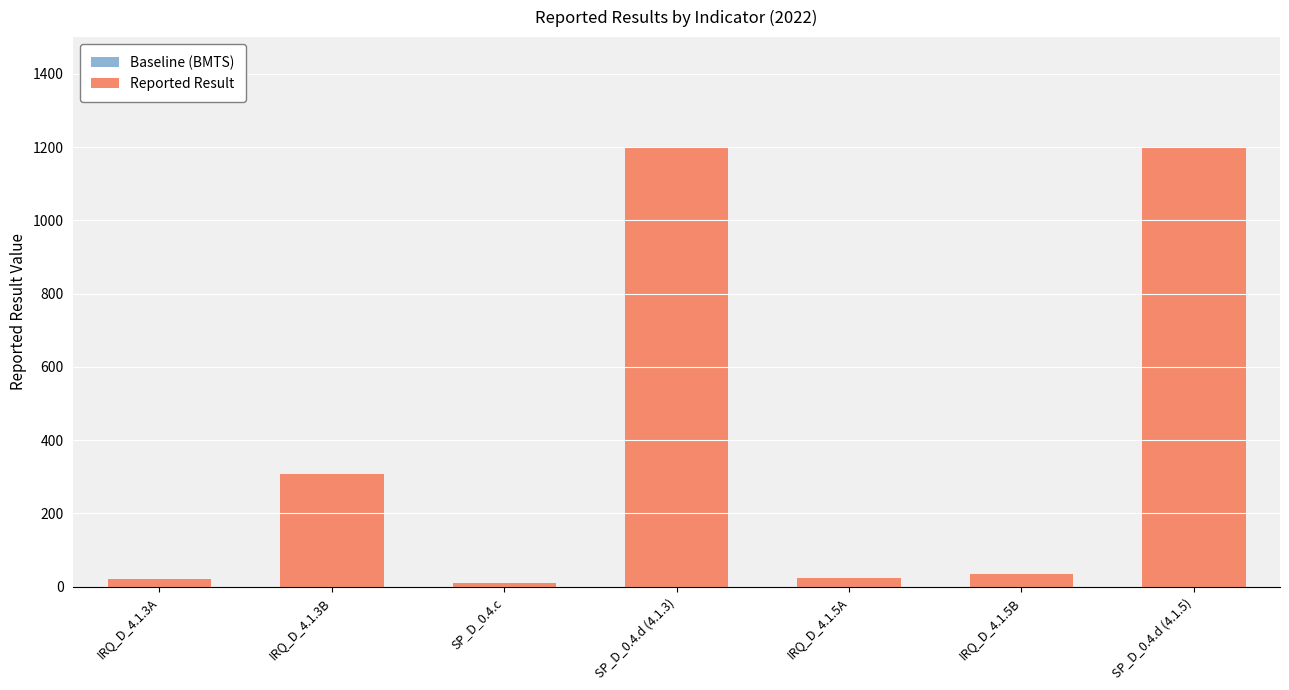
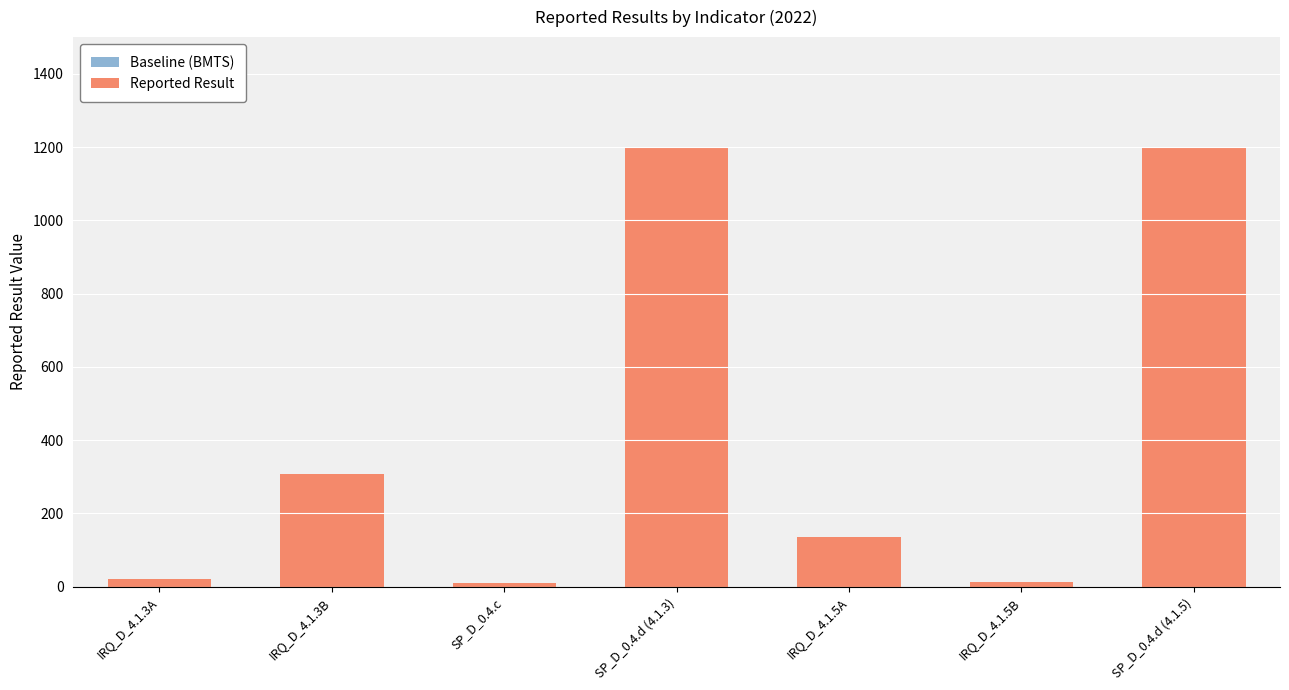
  {
    "Baseline (BMTS)": {
      "IRQ_D_4.1.3A": 0,
      "IRQ_D_4.1.3B": 0,
      "SP_D_0.4.c": 0,
      "SP_D_0.4.d (4.1.3)": 0,
      "IRQ_D_4.1.5A": 0,
      "IRQ_D_4.1.5B": 0,
      "SP_D_0.4.d (4.1.5)": 0
    },
    "Reported Result": {
      "IRQ_D_4.1.3A": 20,
      "IRQ_D_4.1.3B": 310,
      "SP_D_0.4.c": 10,
      "SP_D_0.4.d (4.1.3)": 1200,
-     "IRQ_D_4.1.5A": 20,
-     "IRQ_D_4.1.5B": 30,
+     "IRQ_D_4.1.5A": 130,
+     "IRQ_D_4.1.5B": 10,
      "SP_D_0.4.d (4.1.5)": 1200
    }
  }
